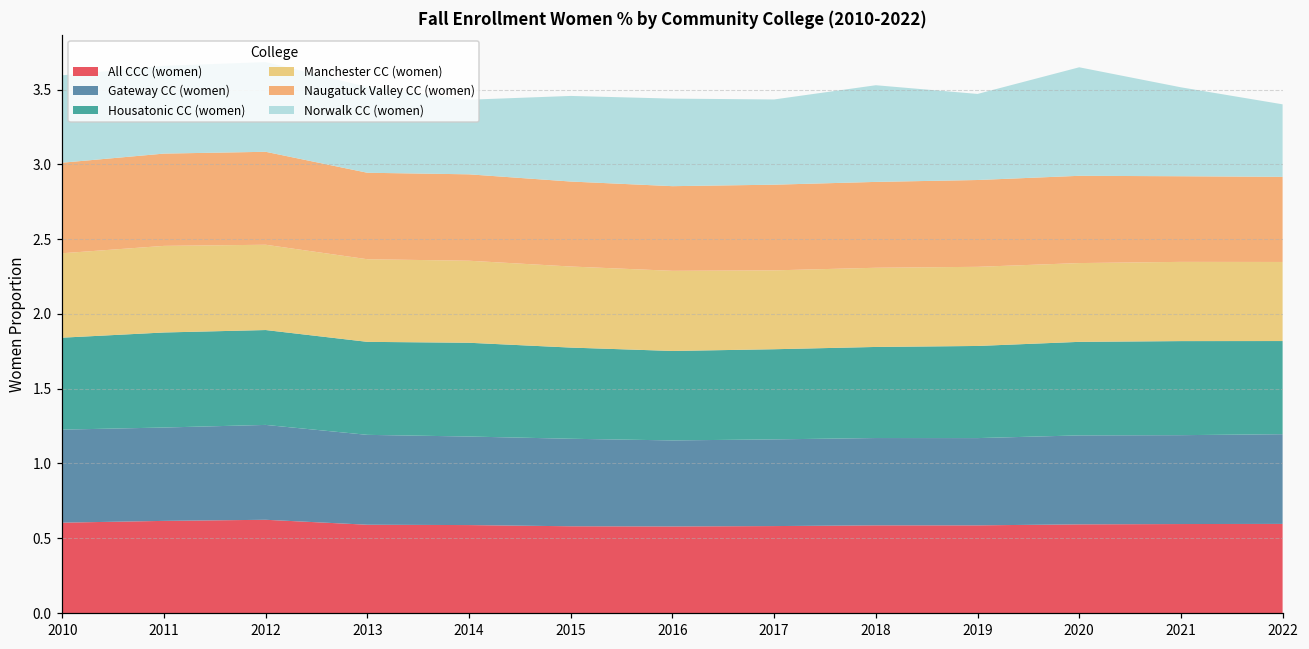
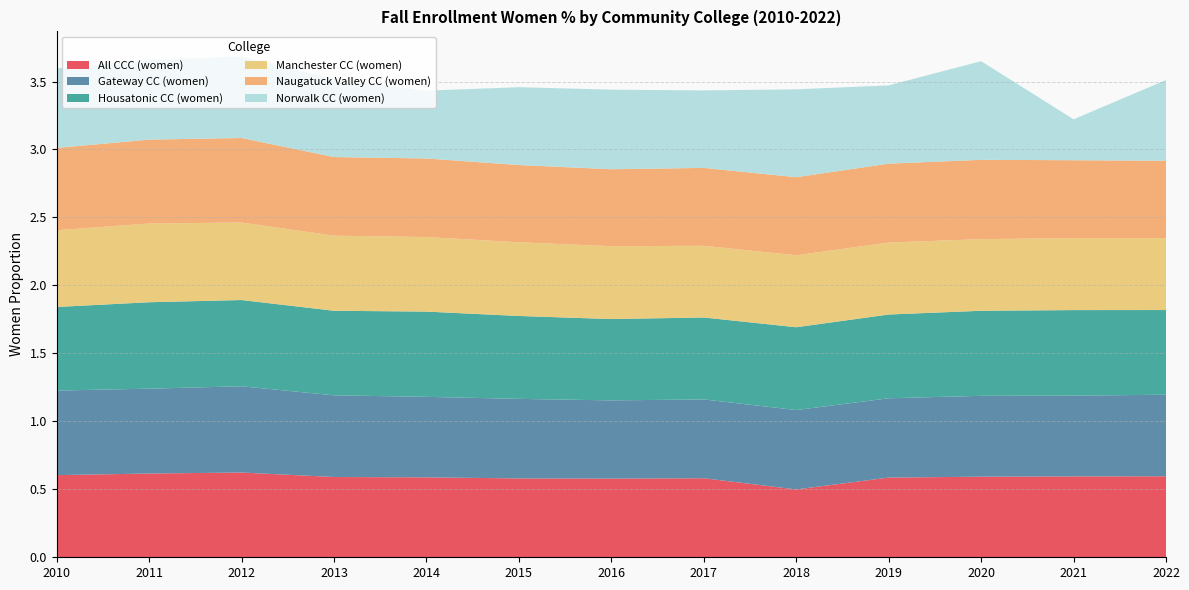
  {
    "All CCC (women)": {
      "2010": 0.60,
      "2011": 0.62,
      "2012": 0.62,
      "2013": 0.59,
      "2014": 0.59,
      "2015": 0.58,
      "2016": 0.58,
      "2017": 0.58,
-     "2018": 0.59,
+     "2018": 0.50,
      "2019": 0.59,
      "2020": 0.59,
      "2021": 0.60,
      "2022": 0.60
    },
    "Norwalk CC (women)": {
      "2010": 0.58,
      "2015": 0.57,
      "2016": 0.59,
      "2017": 0.57,
      "2018": 0.65,
      "2019": 0.58,
      "2020": 0.73,
-     "2021": 0.59,
-     "2022": 0.48
+     "2021": 0.30,
+     "2022": 0.59
    }
  }
